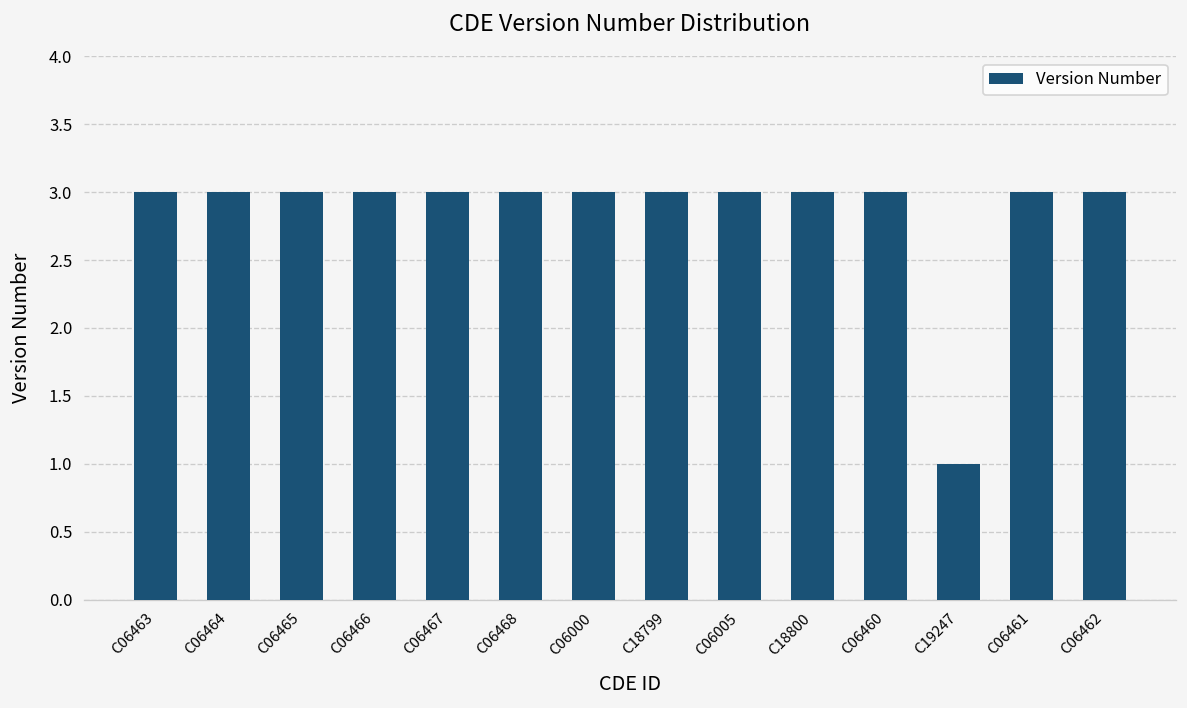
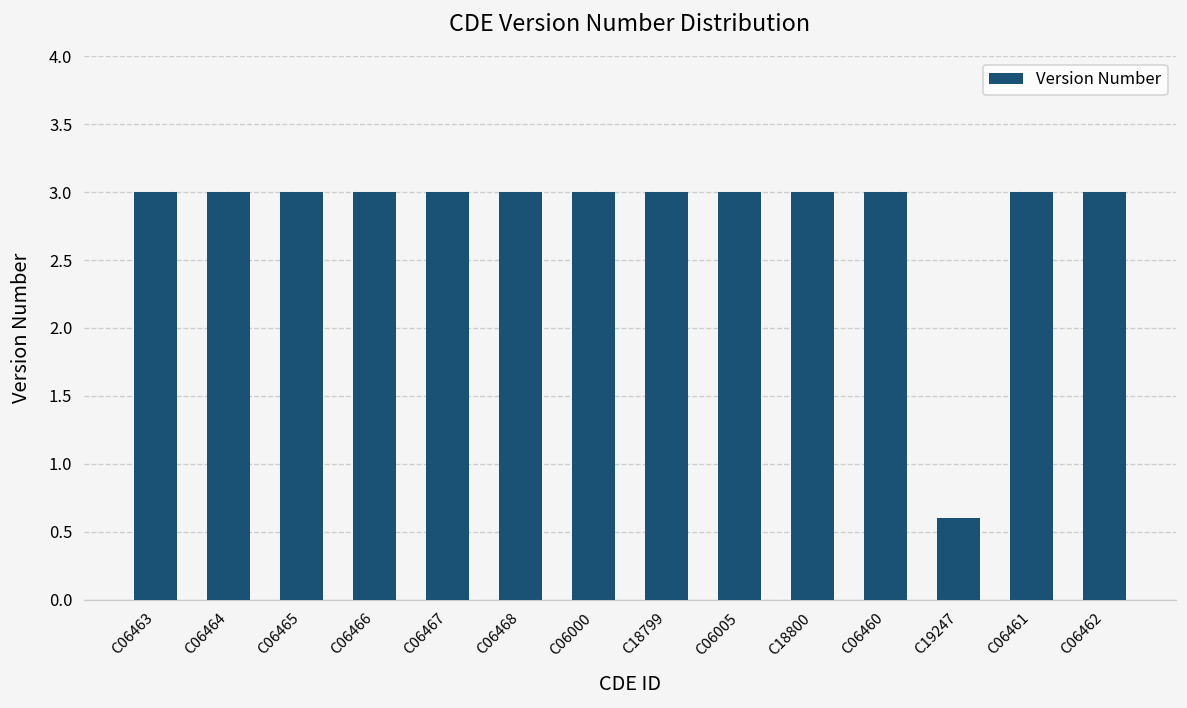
  {
    "C06463": 3.0,
    "C06464": 3.0,
    "C06465": 3.0,
    "C06466": 3.0,
    "C06467": 3.0,
    "C06468": 3.0,
    "C06000": 3.0,
    "C18799": 3.0,
    "C06005": 3.0,
    "C18800": 3.0,
    "C06460": 3.0,
-   "C19247": 1.0,
+   "C19247": 0.6,
    "C06461": 3.0,
    "C06462": 3.0
  }
